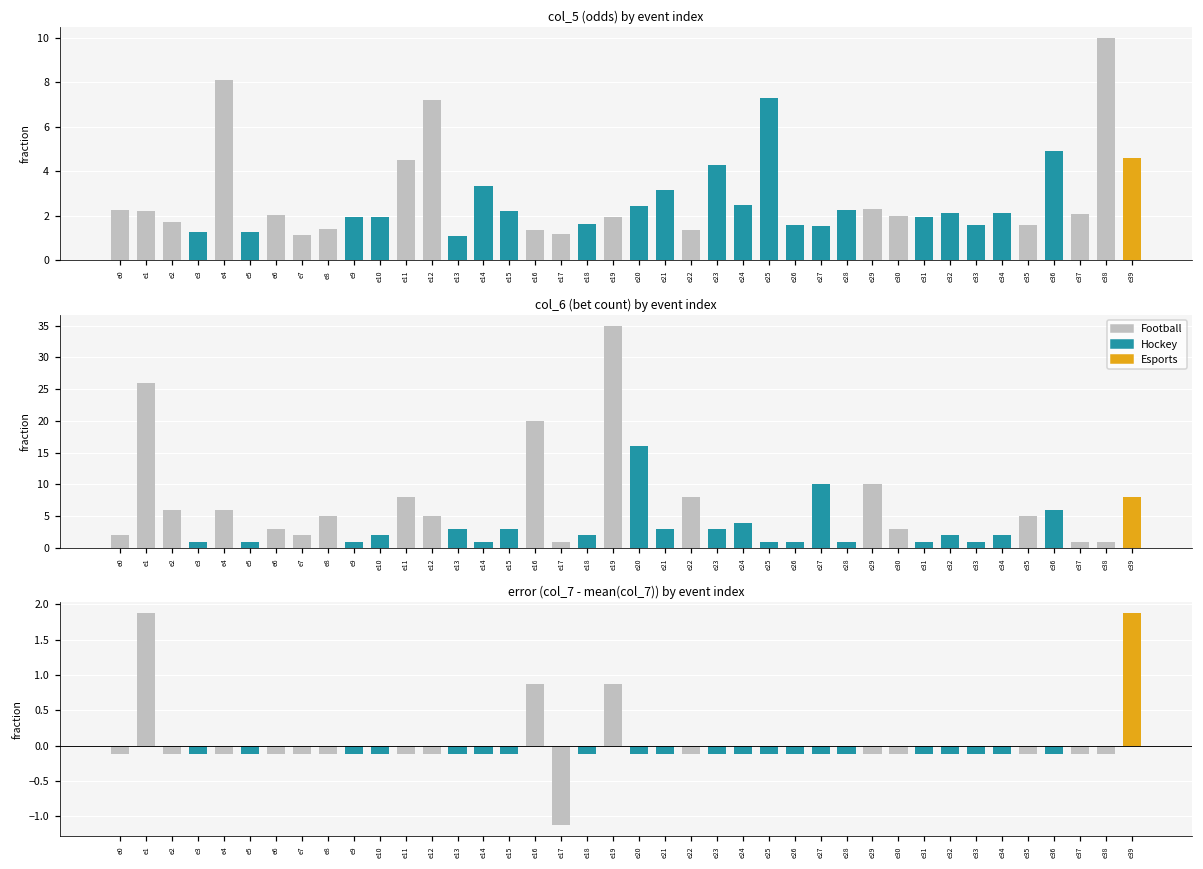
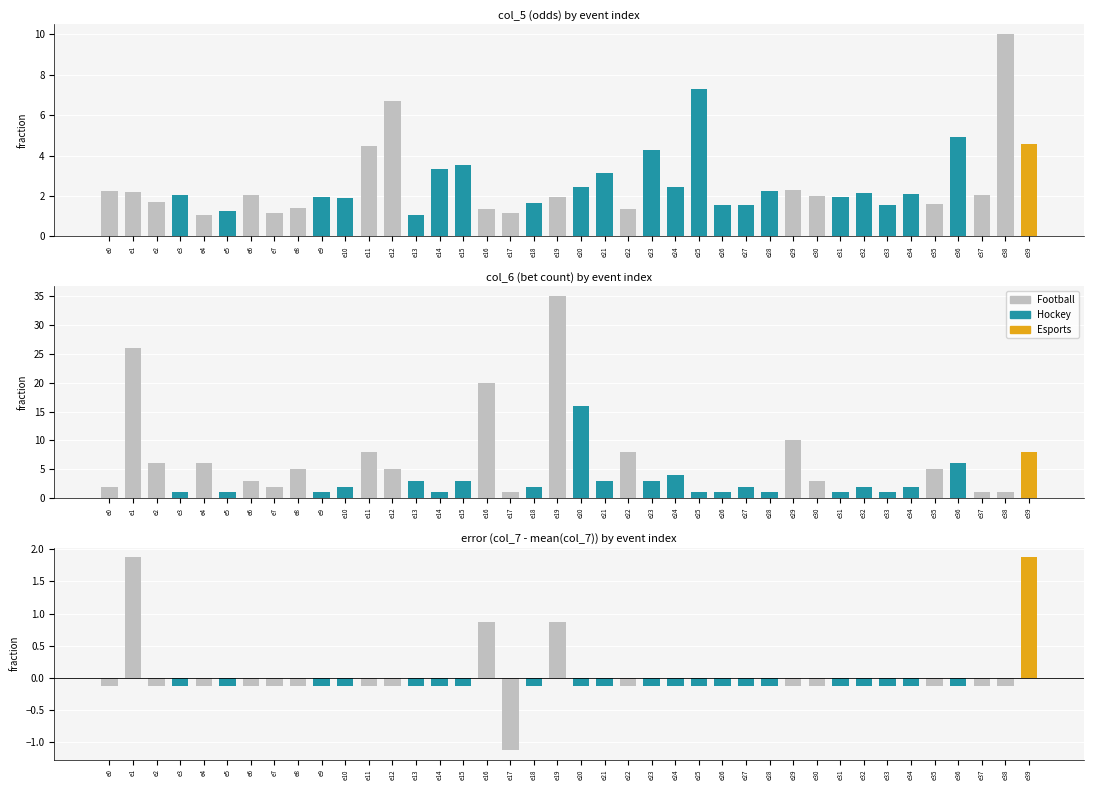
  {
    "col_5 (odds) by event index": {
      "e0": 2.3,
      "e1": 2.2,
      "e2": 1.7,
-     "e3": 1.3,
-     "e4": 8.1,
+     "e3": 2.0,
+     "e4": 1.1,
      "e5": 1.3,
      "e6": 2.0,
      "e7": 1.1,
      "e8": 1.4,
      "e9": 2.0,
      "e10": 1.9,
      "e11": 4.5,
-     "e12": 7.2,
+     "e12": 6.7,
      "e13": 1.1,
      "e14": 3.4,
-     "e15": 2.2,
+     "e15": 3.6,
      "e16": 1.4,
      "e17": 1.2,
      "e18": 1.6,
      "e19": 1.9,
      "e20": 2.5,
      "e21": 3.2,
      "e22": 1.4,
      "e23": 4.3,
      "e24": 2.5,
      "e25": 7.3,
      "e26": 1.6,
      "e27": 1.6,
      "e28": 2.3,
      "e29": 2.3,
      "e30": 2.0,
      "e31": 2.0,
      "e32": 2.1,
      "e33": 1.6,
      "e34": 2.1,
      "e35": 1.6,
      "e36": 4.9,
      "e37": 2.1,
      "e38": 10.0,
      "e39": 4.6
    },
    "col_6 (bet count) by event index": {
      "e0": 2,
      "e1": 26,
      "e2": 6,
      "e3": 1,
      "e4": 6,
      "e5": 1,
      "e6": 3,
      "e7": 2,
      "e8": 5,
      "e9": 1,
      "e10": 2,
      "e11": 8,
      "e12": 5,
      "e13": 3,
      "e14": 1,
      "e15": 3,
      "e16": 20,
      "e17": 1,
      "e18": 2,
      "e19": 35,
      "e20": 16,
      "e21": 3,
      "e22": 8,
      "e23": 3,
      "e24": 4,
      "e25": 1,
      "e26": 1,
-     "e27": 10,
+     "e27": 2,
      "e28": 1,
      "e29": 10,
      "e30": 3,
      "e31": 1,
      "e32": 2,
      "e33": 1,
      "e34": 2,
      "e35": 5,
      "e36": 6,
      "e37": 1,
      "e38": 1,
      "e39": 8
    },
    "error (col_7 - mean(col_7)) by event index": {
      "e0": -0.1,
      "e1": 1.9,
      "e2": -0.1,
      "e3": -0.1,
      "e4": -0.1,
      "e5": -0.1,
      "e6": -0.1,
      "e7": -0.1,
      "e8": -0.1,
      "e9": -0.1,
      "e10": -0.1,
      "e11": -0.1,
      "e12": -0.1,
      "e13": -0.1,
      "e14": -0.1,
      "e15": -0.1,
      "e16": 0.9,
      "e17": -1.1,
      "e18": -0.1,
      "e19": 0.9,
      "e20": -0.1,
      "e21": -0.1,
      "e22": -0.1,
      "e23": -0.1,
      "e24": -0.1,
      "e25": -0.1,
      "e26": -0.1,
      "e27": -0.1,
      "e28": -0.1,
      "e29": -0.1,
      "e30": -0.1,
      "e31": -0.1,
      "e32": -0.1,
      "e33": -0.1,
      "e34": -0.1,
      "e35": -0.1,
      "e36": -0.1,
      "e37": -0.1,
      "e38": -0.1,
      "e39": 1.9
    }
  }
